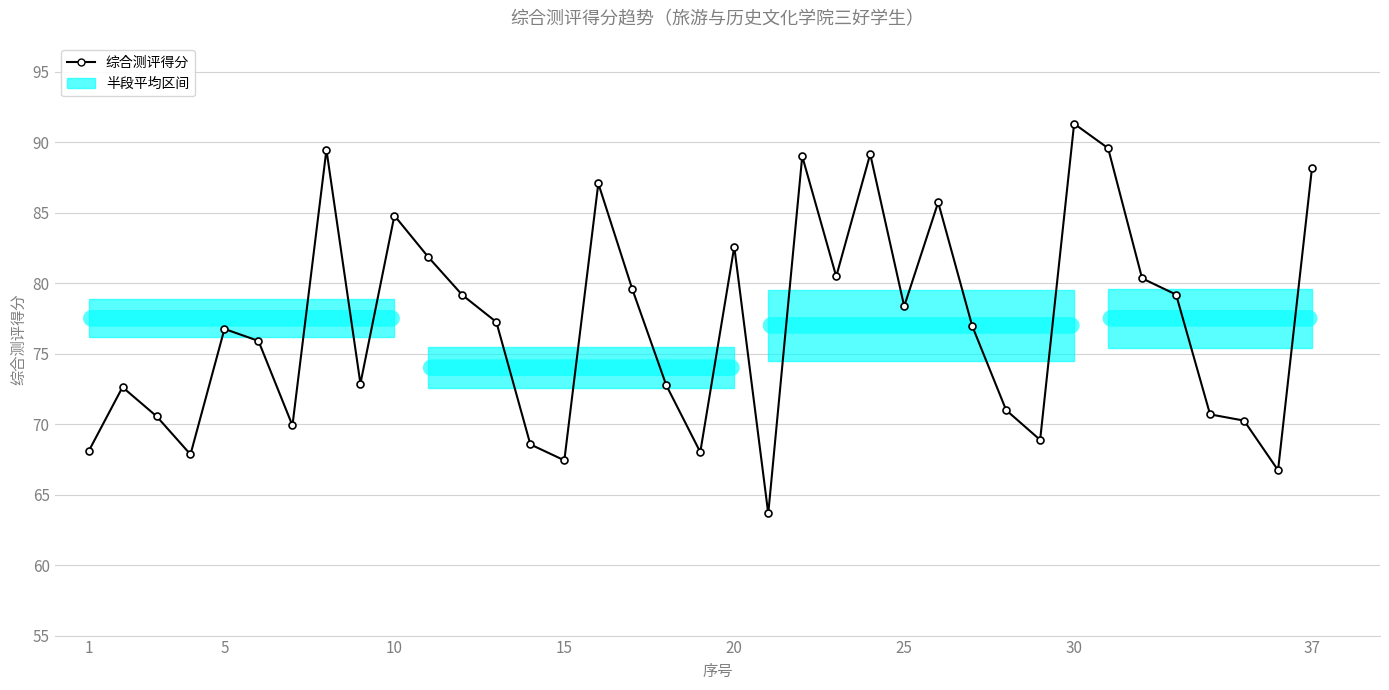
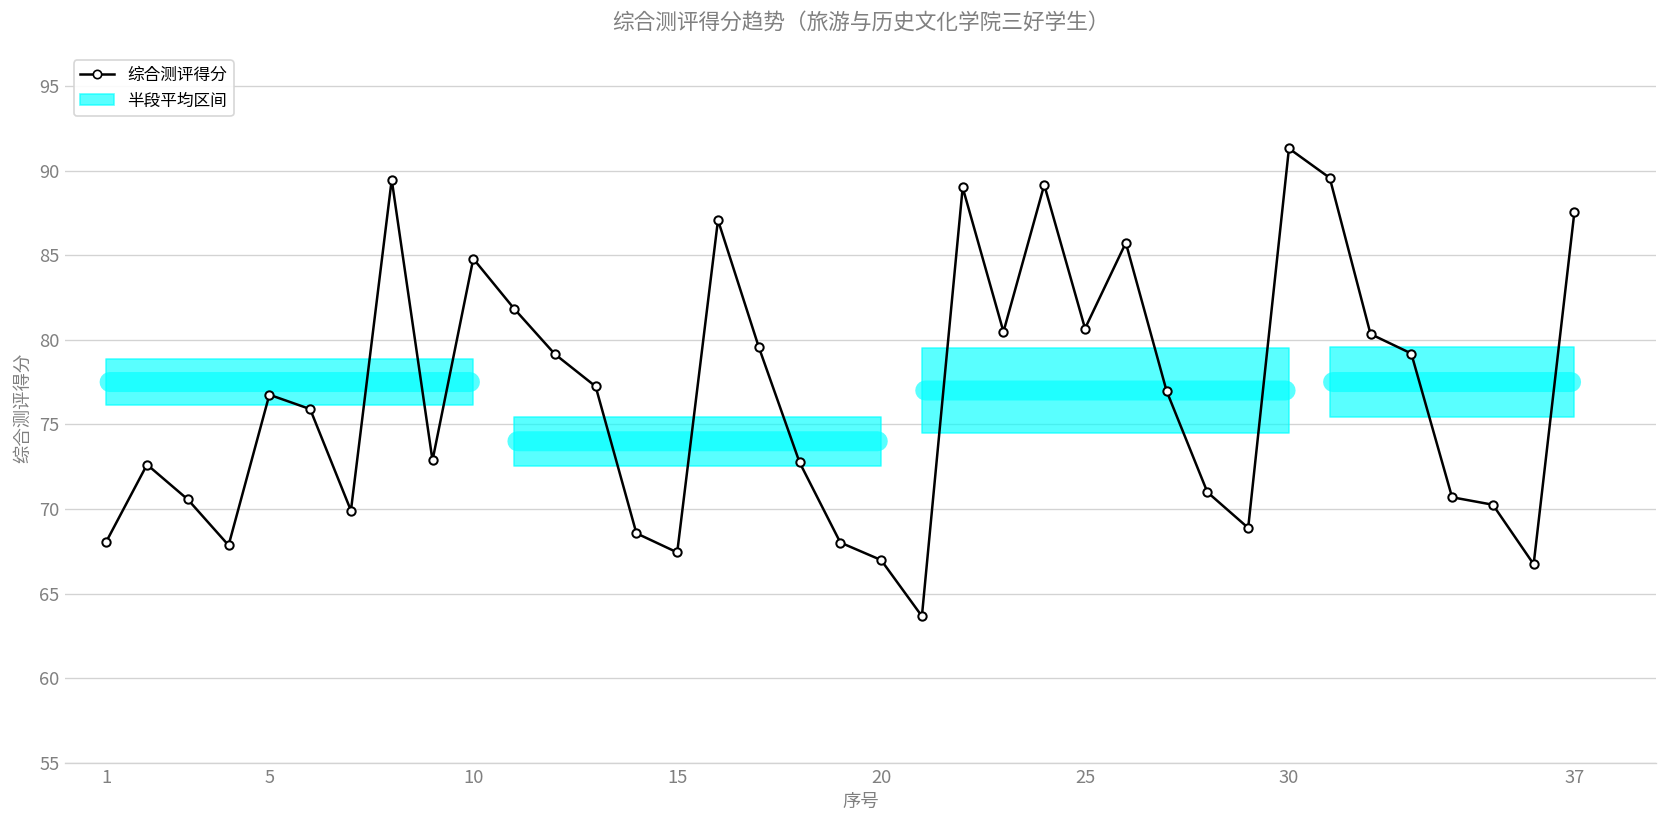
  {
    "综合测评得分": {
      "1": 68.1,
      "5": 76.8,
      "10": 84.8,
      "15": 67.4,
-     "20": 82.6,
-     "25": 78.4,
+     "20": 67.0,
+     "25": 80.7,
      "30": 91.3,
-     "37": 88.2
+     "37": 87.6
    }
  }
